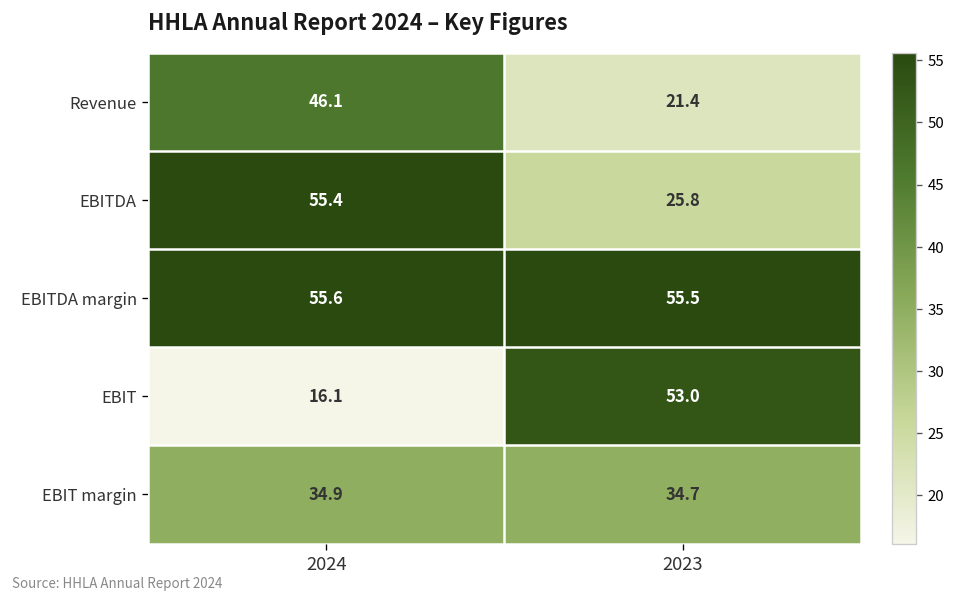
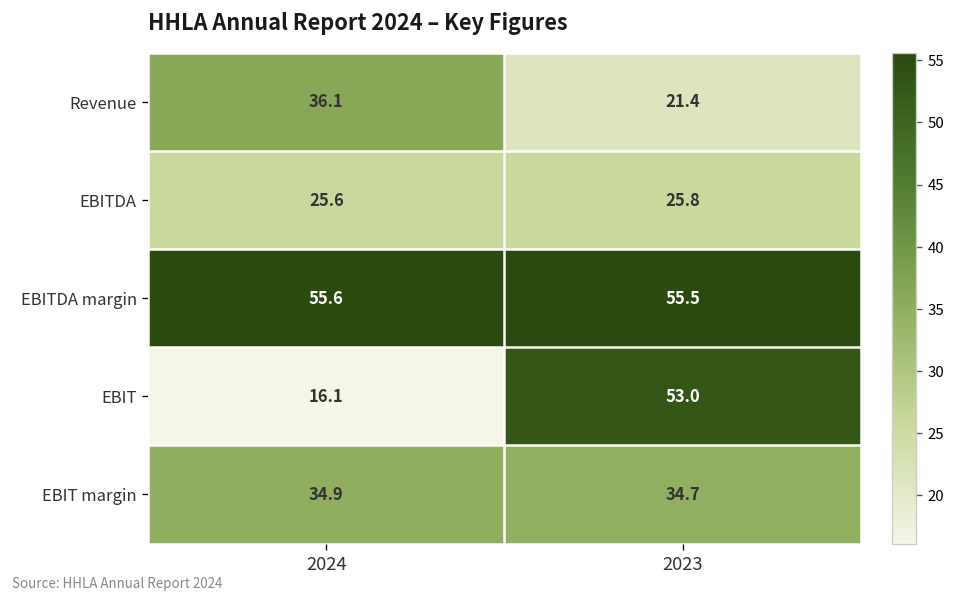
  {
    "Revenue": {
-     "2024": 46.1,
+     "2024": 36.1,
      "2023": 21.4
    },
    "EBITDA": {
-     "2024": 55.4,
+     "2024": 25.6,
      "2023": 25.8
    },
    "EBITDA margin": {
      "2024": 55.6,
      "2023": 55.5
    },
    "EBIT": {
      "2024": 16.1,
      "2023": 53.0
    },
    "EBIT margin": {
      "2024": 34.9,
      "2023": 34.7
    }
  }
